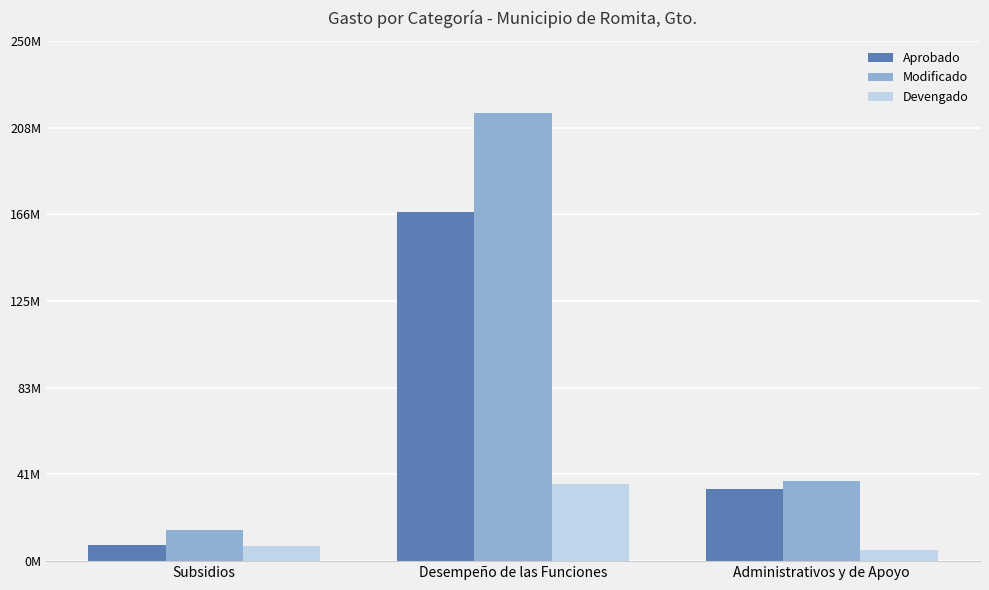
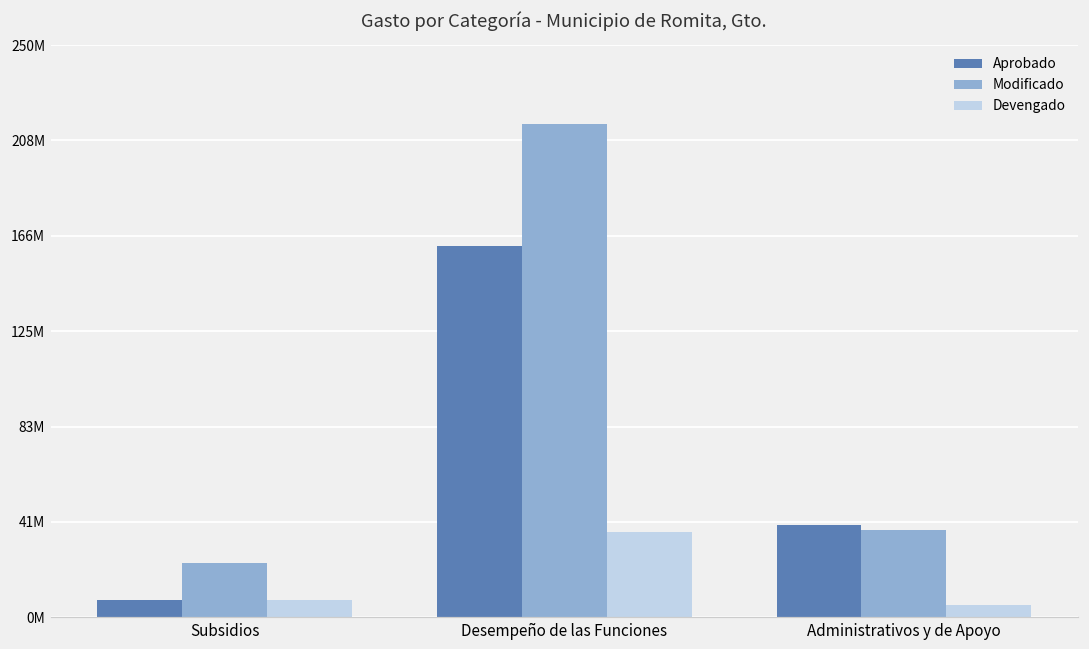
  {
    "Aprobado": {
      "Subsidios": 8000000,
-     "Desempeño de las Funciones": 168000000,
-     "Administrativos y de Apoyo": 35000000
+     "Desempeño de las Funciones": 162000000,
+     "Administrativos y de Apoyo": 40000000
    },
    "Modificado": {
-     "Subsidios": 15000000,
+     "Subsidios": 24000000,
      "Desempeño de las Funciones": 215000000,
      "Administrativos y de Apoyo": 38000000
    },
    "Devengado": {
      "Subsidios": 7000000,
      "Desempeño de las Funciones": 37000000,
      "Administrativos y de Apoyo": 5000000
    }
  }
